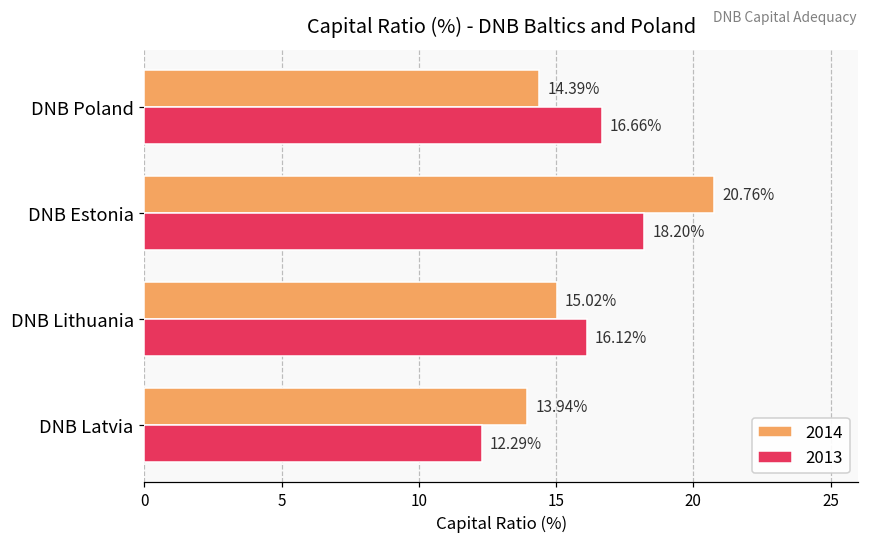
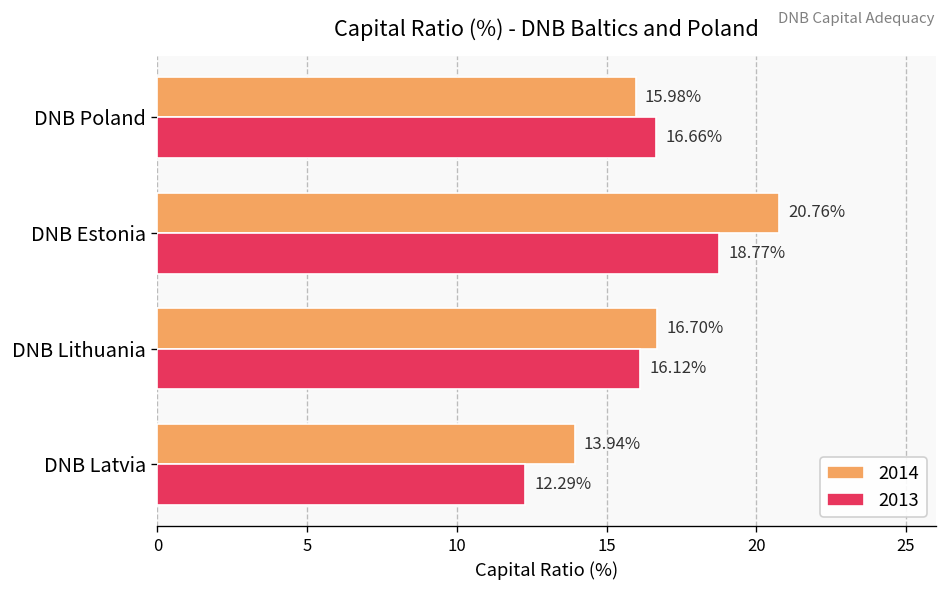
  {
    "2014": {
-     "DNB Poland": "14.39%",
+     "DNB Poland": "15.98%",
      "DNB Estonia": "20.76%",
-     "DNB Lithuania": "15.02%",
+     "DNB Lithuania": "16.70%",
      "DNB Latvia": "13.94%"
    },
    "2013": {
      "DNB Poland": "16.66%",
-     "DNB Estonia": "18.20%",
+     "DNB Estonia": "18.77%",
      "DNB Lithuania": "16.12%",
      "DNB Latvia": "12.29%"
    }
  }
